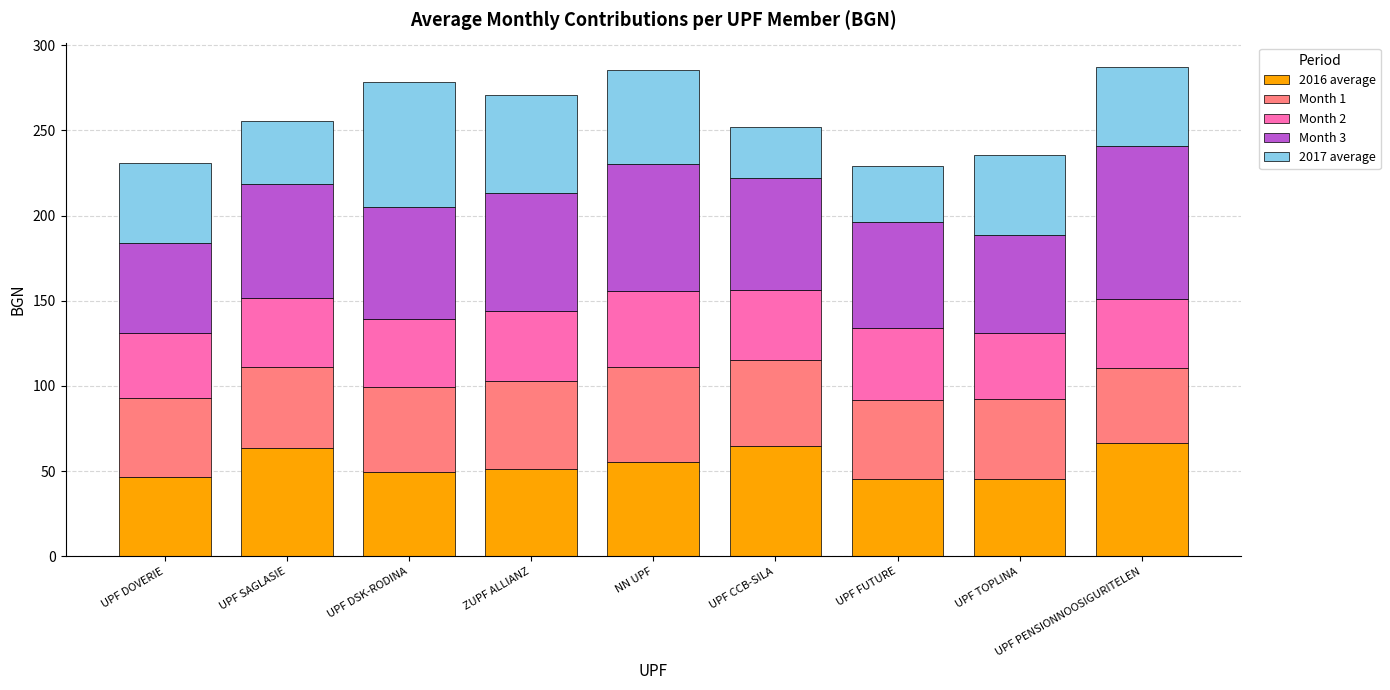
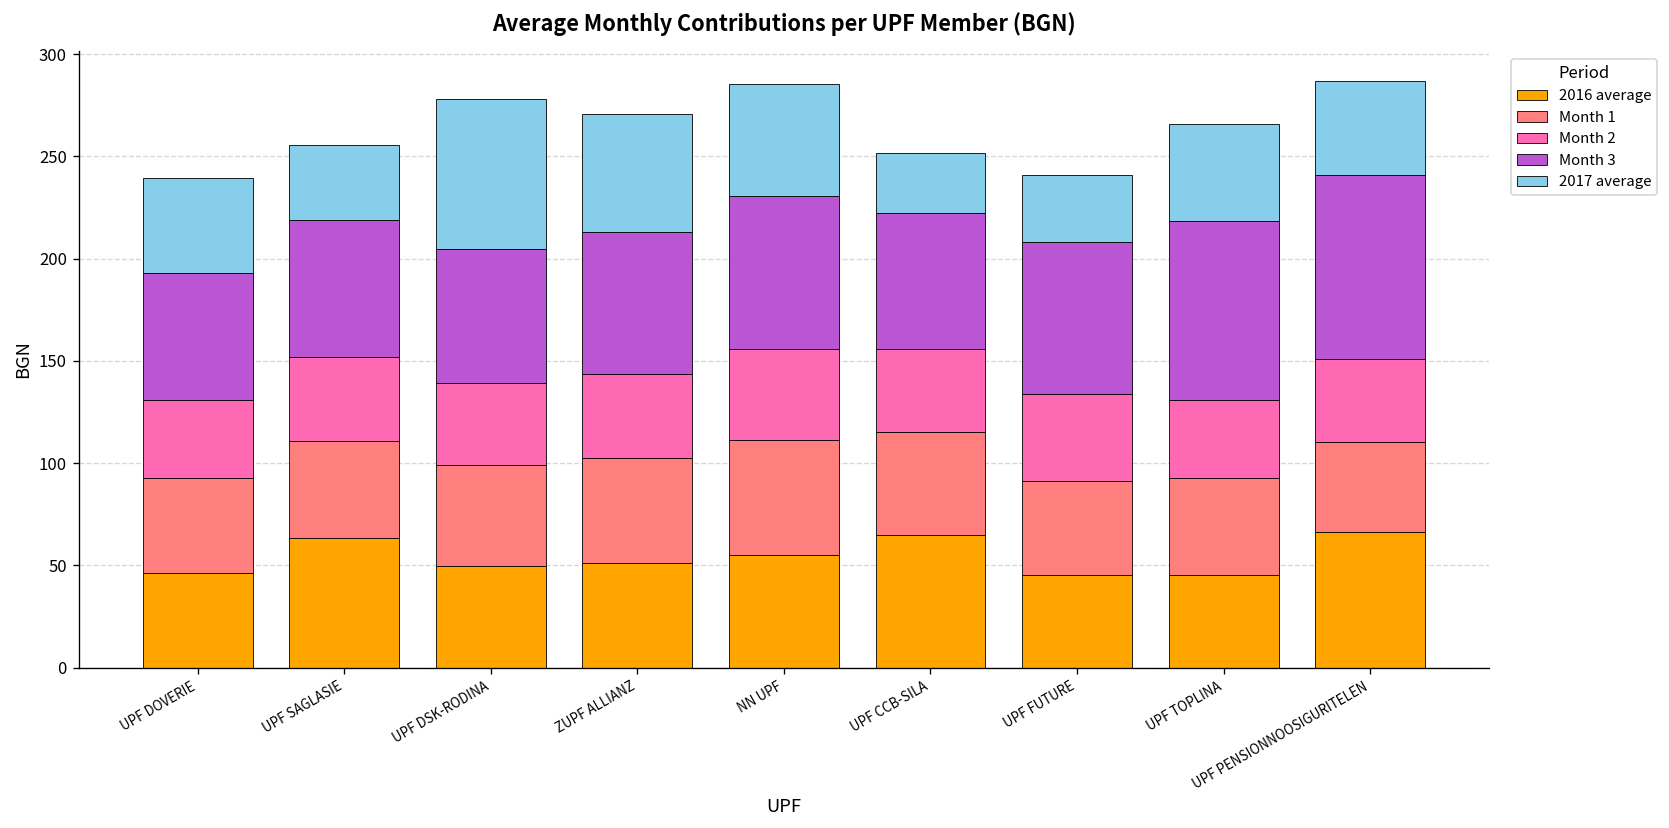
  {
    "2016 average": {
      "UPF DOVERIE": 47,
      "UPF SAGLASIE": 63,
      "UPF DSK-RODINA": 50,
      "ZUPF ALLIANZ": 51,
      "NN UPF": 55,
      "UPF CCB-SILA": 65,
      "UPF FUTURE": 45,
      "UPF TOPLINA": 45,
      "UPF PENSIONNOOSIGURITELEN": 66
    },
    "Month 3": {
-     "UPF DOVERIE": 53,
+     "UPF DOVERIE": 62,
      "UPF SAGLASIE": 67,
      "UPF DSK-RODINA": 66,
      "ZUPF ALLIANZ": 69,
      "NN UPF": 75,
      "UPF CCB-SILA": 66,
-     "UPF FUTURE": 62,
-     "UPF TOPLINA": 57,
+     "UPF FUTURE": 74,
+     "UPF TOPLINA": 87,
      "UPF PENSIONNOOSIGURITELEN": 90
    },
    "2017 average": {
      "UPF DOVERIE": 47,
      "UPF SAGLASIE": 37,
      "UPF DSK-RODINA": 73,
      "ZUPF ALLIANZ": 58,
      "NN UPF": 55,
      "UPF CCB-SILA": 29,
      "UPF FUTURE": 33,
      "UPF TOPLINA": 47,
      "UPF PENSIONNOOSIGURITELEN": 46
    }
  }
